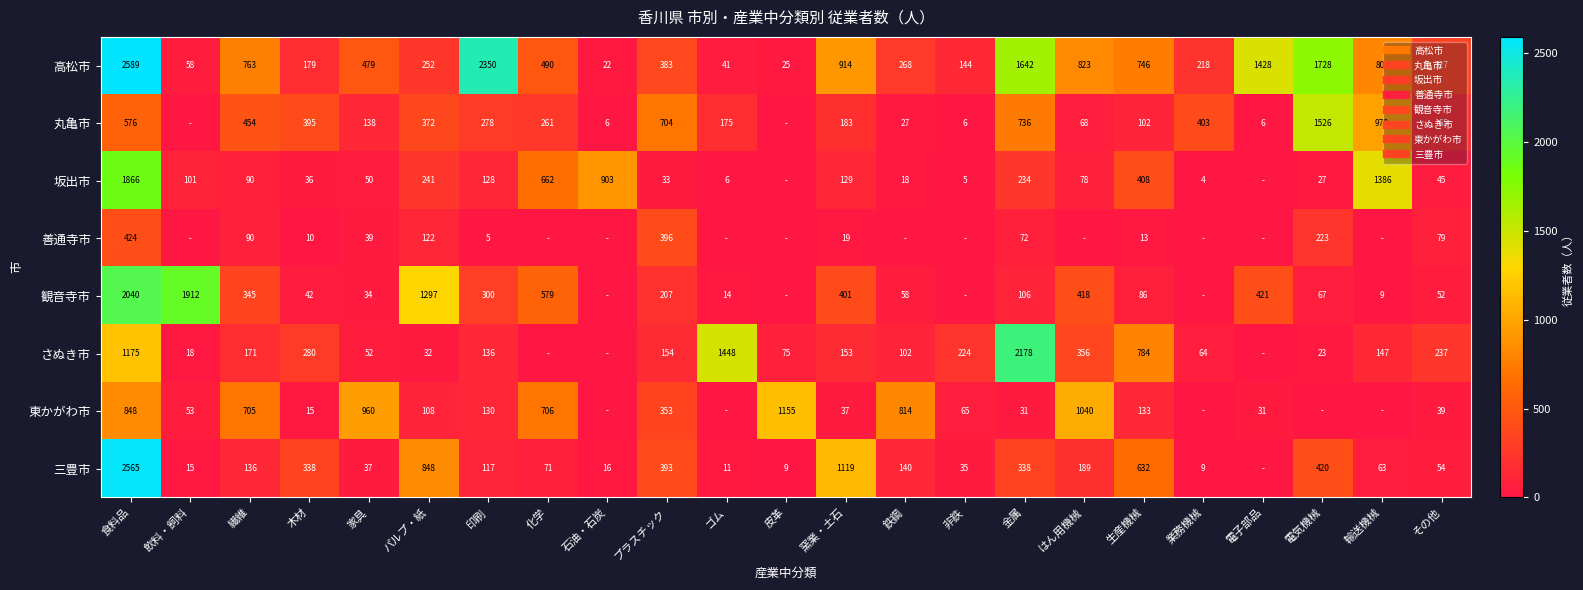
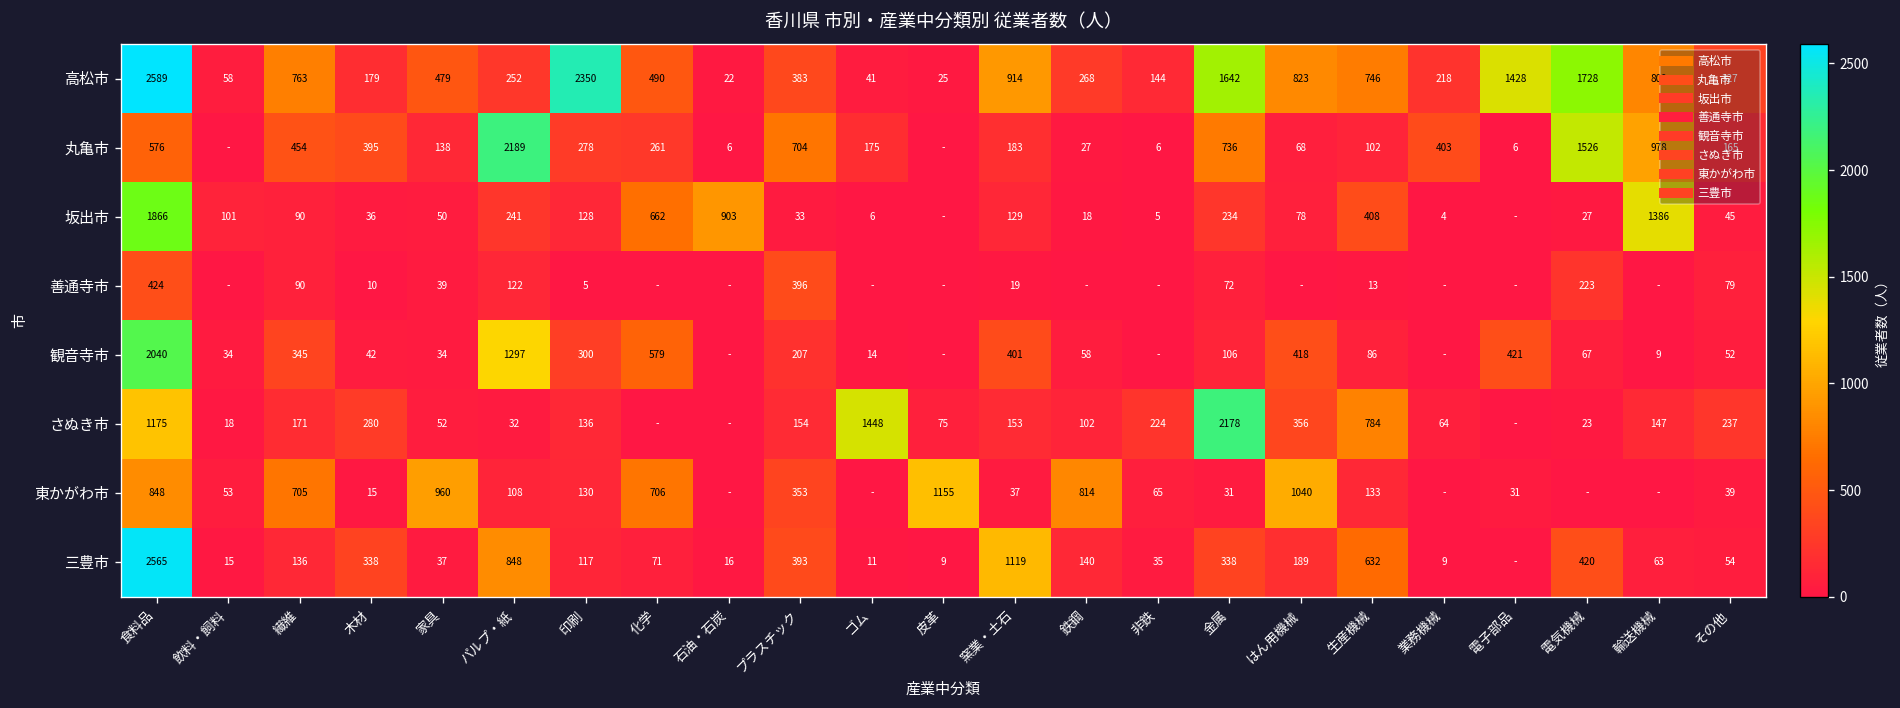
  {
    "高松市": {
      "食料品": 2589,
      "飲料・飼料": 58,
      "繊維": 763,
      "木材": 179,
      "家具": 479,
      "パルプ・紙": 252,
      "印刷": 2350,
      "化学": 490,
      "石油・石炭": 22,
      "プラスチック": 383,
      "ゴム": 41,
      "皮革": 25,
      "窯業・土石": 914,
      "鉄鋼": 268,
      "非鉄": 144,
      "金属": 1642,
      "はん用機械": 823,
      "生産機械": 746,
      "業務機械": 218,
      "電子部品": 1428,
      "電気機械": 1728
    },
    "丸亀市": {
      "食料品": 576,
      "繊維": 454,
      "木材": 395,
      "家具": 138,
-     "パルプ・紙": 372,
+     "パルプ・紙": 2189,
      "印刷": 278,
      "化学": 261,
      "石油・石炭": 6,
      "プラスチック": 704,
      "ゴム": 175,
      "窯業・土石": 183,
      "鉄鋼": 27,
      "非鉄": 6,
      "金属": 736,
      "はん用機械": 68,
      "生産機械": 102,
      "業務機械": 403,
      "電子部品": 6,
      "電気機械": 1526
    },
    "坂出市": {
      "食料品": 1866,
      "飲料・飼料": 101,
      "繊維": 90,
      "木材": 36,
      "家具": 50,
      "パルプ・紙": 241,
      "印刷": 128,
      "化学": 662,
      "石油・石炭": 903,
      "プラスチック": 33,
      "ゴム": 6,
      "窯業・土石": 129,
      "鉄鋼": 18,
      "非鉄": 5,
      "金属": 234,
      "はん用機械": 78,
      "生産機械": 408,
      "業務機械": 4,
      "電気機械": 27,
      "輸送機械": 1386,
      "その他": 45
    },
    "善通寺市": {
      "食料品": 424,
      "繊維": 90,
      "木材": 10,
      "家具": 39,
      "パルプ・紙": 122,
      "印刷": 5,
      "プラスチック": 396,
      "窯業・土石": 19,
      "金属": 72,
      "生産機械": 13,
      "電気機械": 223,
      "その他": 79
    },
    "観音寺市": {
      "食料品": 2040,
-     "飲料・飼料": 1912,
+     "飲料・飼料": 34,
      "繊維": 345,
      "木材": 42,
      "家具": 34,
      "パルプ・紙": 1297,
      "印刷": 300,
      "化学": 579,
      "プラスチック": 207,
      "ゴム": 14,
      "窯業・土石": 401,
      "鉄鋼": 58,
      "金属": 106,
      "はん用機械": 418,
      "生産機械": 86,
      "電子部品": 421,
      "電気機械": 67,
      "輸送機械": 9,
      "その他": 52
    },
    "さぬき市": {
      "食料品": 1175,
      "飲料・飼料": 18,
      "繊維": 171,
      "木材": 280,
      "家具": 52,
      "パルプ・紙": 32,
      "印刷": 136,
      "プラスチック": 154,
      "ゴム": 1448,
      "皮革": 75,
      "窯業・土石": 153,
      "鉄鋼": 102,
      "非鉄": 224,
      "金属": 2178,
      "はん用機械": 356,
      "生産機械": 784,
      "業務機械": 64,
      "電気機械": 23,
      "輸送機械": 147,
      "その他": 237
    },
    "東かがわ市": {
      "食料品": 848,
      "飲料・飼料": 53,
      "繊維": 705,
      "木材": 15,
      "家具": 960,
      "パルプ・紙": 108,
      "印刷": 130,
      "化学": 706,
      "プラスチック": 353,
      "皮革": 1155,
      "窯業・土石": 37,
      "鉄鋼": 814,
      "非鉄": 65,
      "金属": 31,
      "はん用機械": 1040,
      "生産機械": 133,
      "電子部品": 31,
      "その他": 39
    },
    "三豊市": {
      "食料品": 2565,
      "飲料・飼料": 15,
      "繊維": 136,
      "木材": 338,
      "家具": 37,
      "パルプ・紙": 848,
      "印刷": 117,
      "化学": 71,
      "石油・石炭": 16,
      "プラスチック": 393,
      "ゴム": 11,
      "皮革": 9,
      "窯業・土石": 1119,
      "鉄鋼": 140,
      "非鉄": 35,
      "金属": 338,
      "はん用機械": 189,
      "生産機械": 632,
      "業務機械": 9,
      "電気機械": 420,
      "輸送機械": 63,
      "その他": 54
    }
  }
